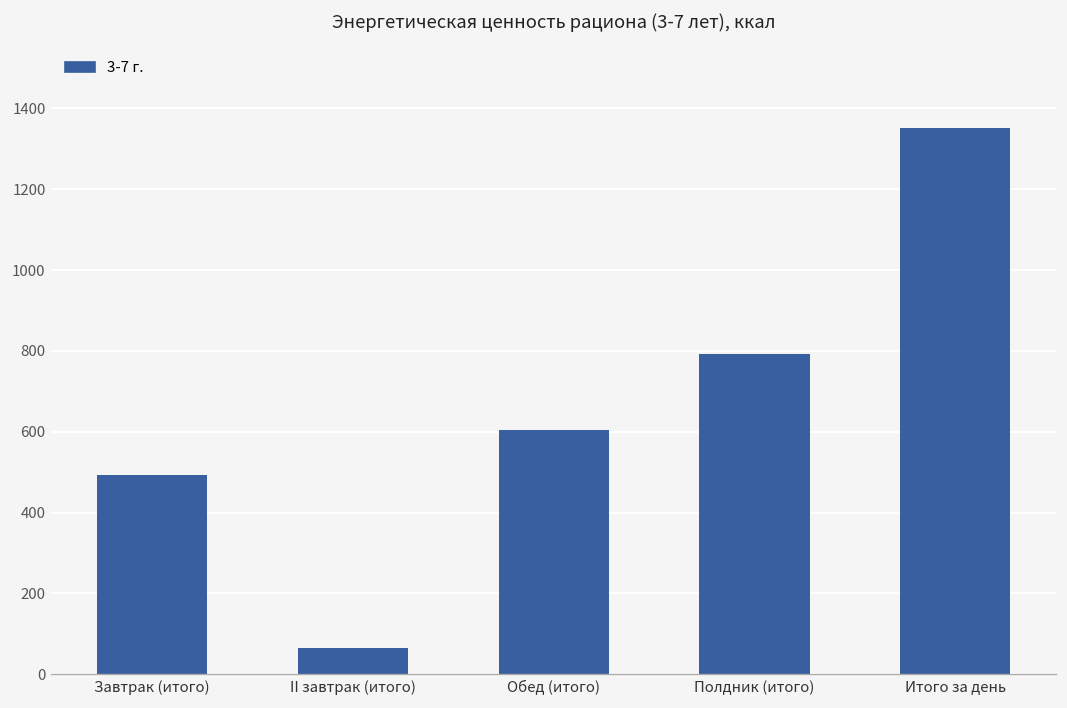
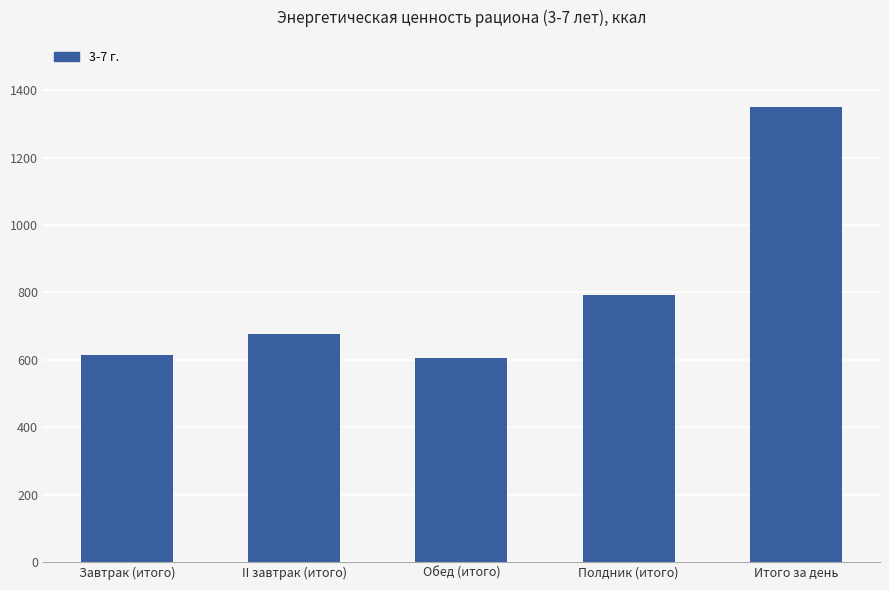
  {
-   "Завтрак (итого)": 490,
-   "II завтрак (итого)": 60,
+   "Завтрак (итого)": 620,
+   "II завтрак (итого)": 680,
    "Обед (итого)": 600,
    "Полдник (итого)": 790,
    "Итого за день": 1350
  }
